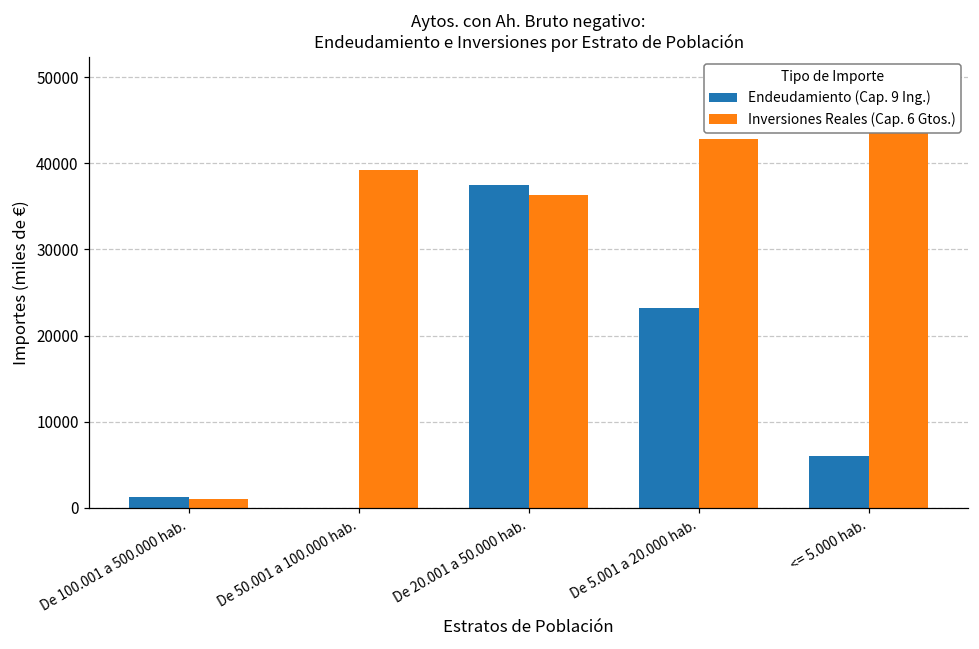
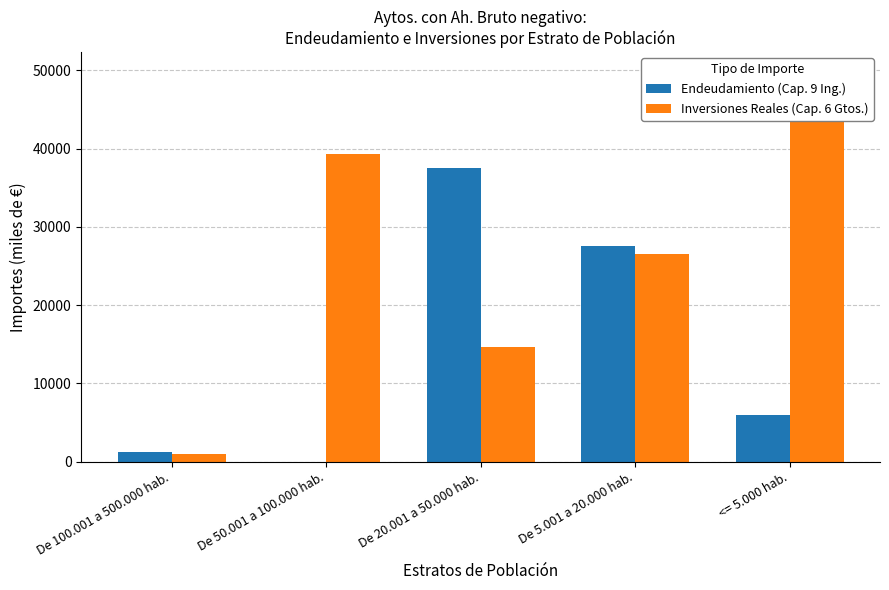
  {
    "Endeudamiento (Cap. 9 Ing.)": {
      "De 100.001 a 500.000 hab.": 1000,
      "De 50.001 a 100.000 hab.": 0,
      "De 20.001 a 50.000 hab.": 38000,
-     "De 5.001 a 20.000 hab.": 23000,
+     "De 5.001 a 20.000 hab.": 28000,
      "<= 5.000 hab.": 6000
    },
    "Inversiones Reales (Cap. 6 Gtos.)": {
      "De 100.001 a 500.000 hab.": 1000,
      "De 50.001 a 100.000 hab.": 39000,
-     "De 20.001 a 50.000 hab.": 36000,
-     "De 5.001 a 20.000 hab.": 43000
+     "De 20.001 a 50.000 hab.": 15000,
+     "De 5.001 a 20.000 hab.": 27000
    }
  }
